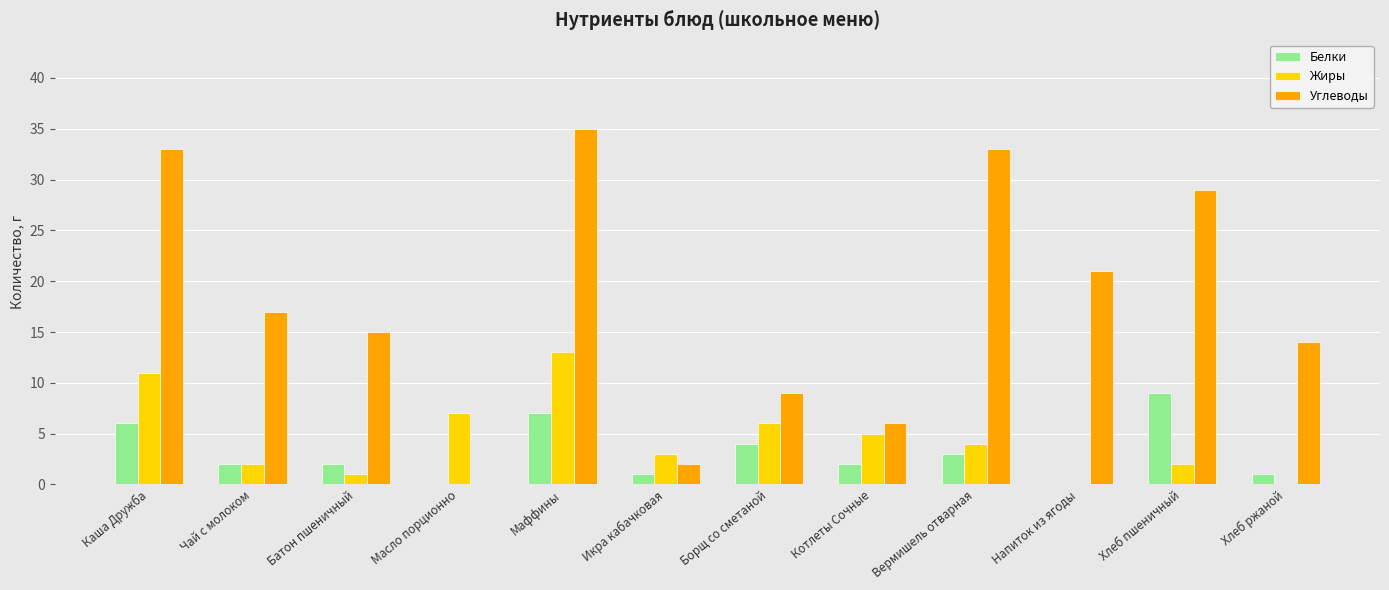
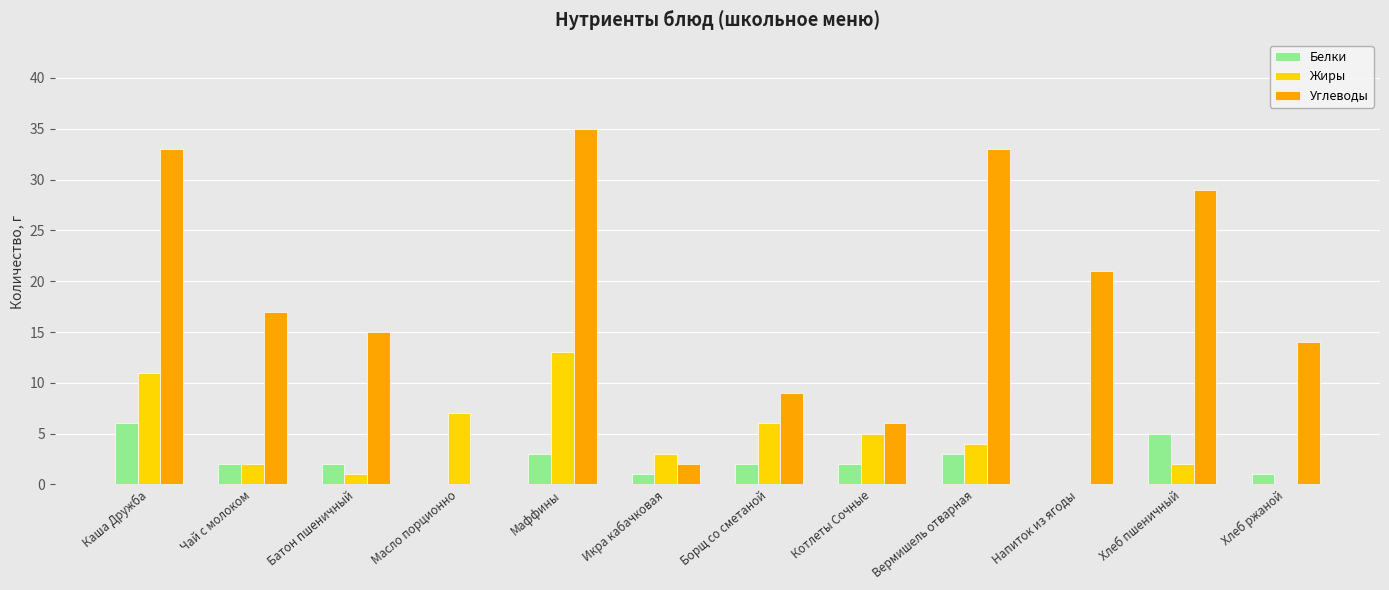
  {
    "Белки": {
      "Каша Дружба": 6,
      "Чай с молоком": 2,
      "Батон пшеничный": 2,
      "Масло порционно": 0,
-     "Маффины": 7,
+     "Маффины": 3,
      "Икра кабачковая": 1,
-     "Борщ со сметаной": 4,
+     "Борщ со сметаной": 2,
      "Котлеты Сочные": 2,
      "Вермишель отварная": 3,
      "Напиток из ягоды": 0,
-     "Хлеб пшеничный": 9,
+     "Хлеб пшеничный": 5,
      "Хлеб ржаной": 1
    }
  }
